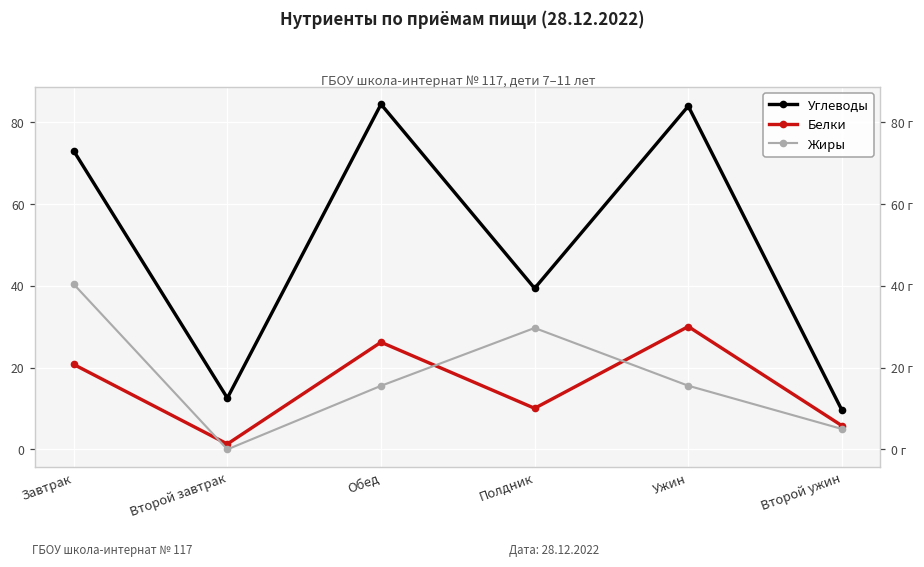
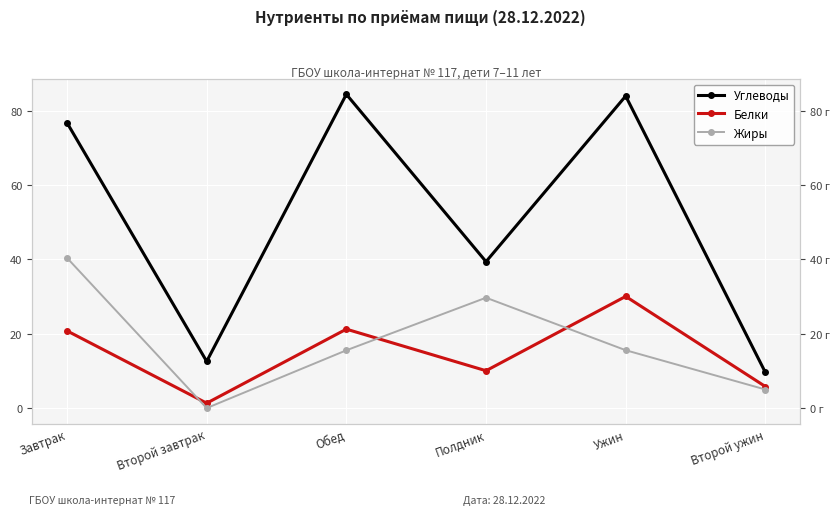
  {
    "Углеводы": {
-     "Завтрак": 73,
+     "Завтрак": 77,
      "Второй завтрак": 13,
      "Обед": 84,
      "Полдник": 39,
      "Ужин": 84,
      "Второй ужин": 10
    },
    "Белки": {
      "Завтрак": 21,
      "Второй завтрак": 1,
-     "Обед": 26,
+     "Обед": 21,
      "Полдник": 10,
      "Ужин": 30,
      "Второй ужин": 6
    },
    "Жиры": {
      "Завтрак": 40,
      "Второй завтрак": 0,
      "Обед": 16,
      "Полдник": 30,
      "Ужин": 16,
      "Второй ужин": 5
    }
  }
